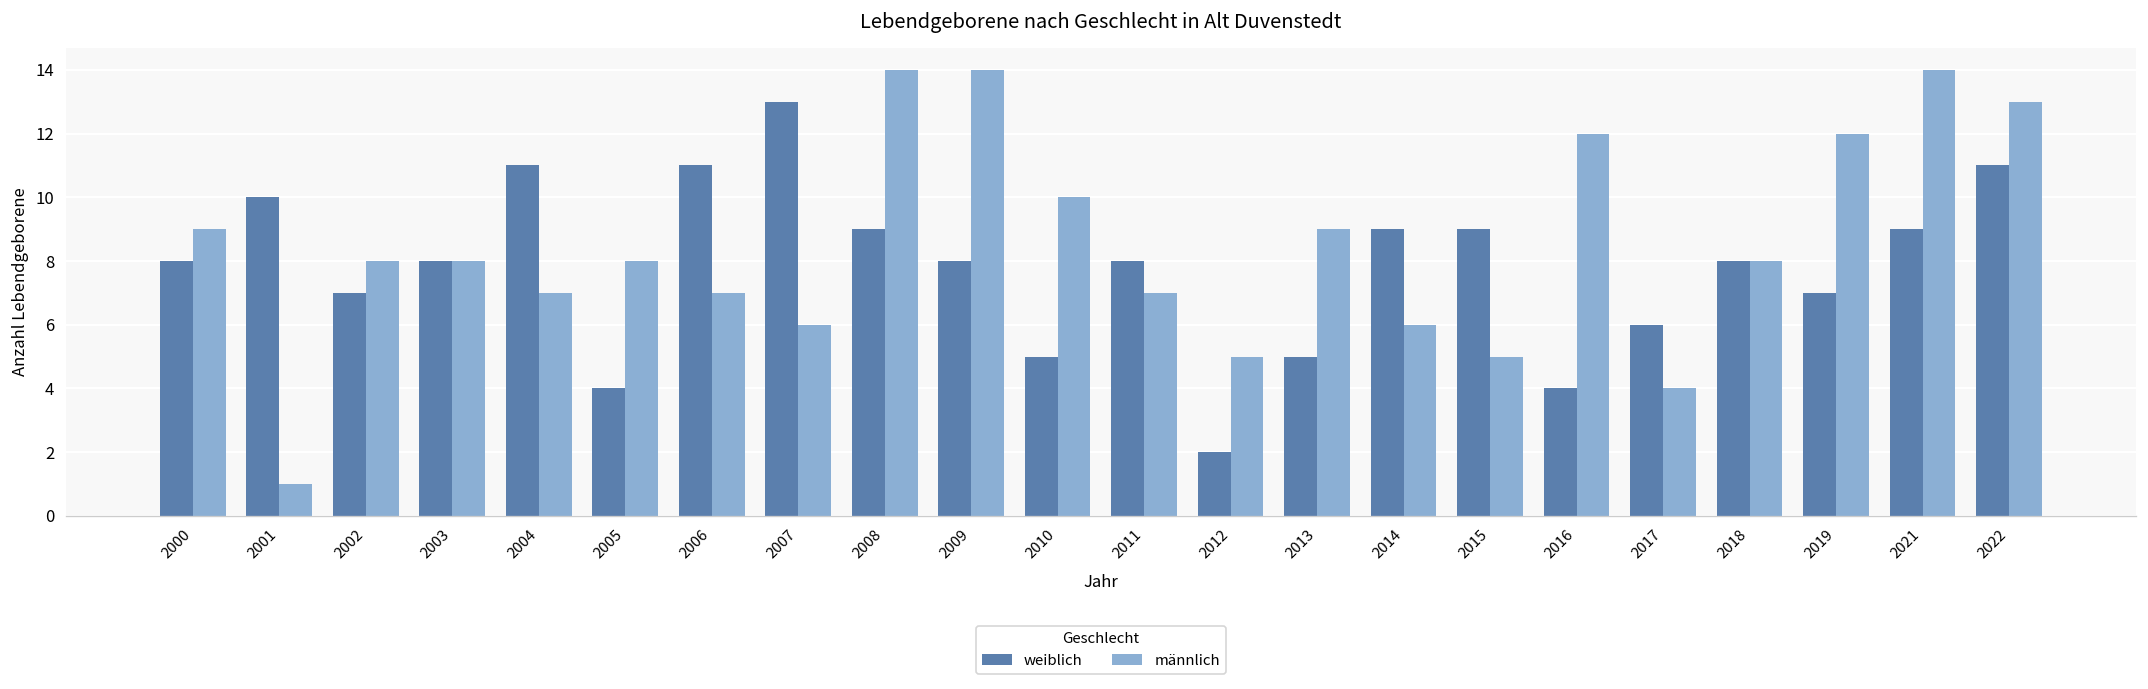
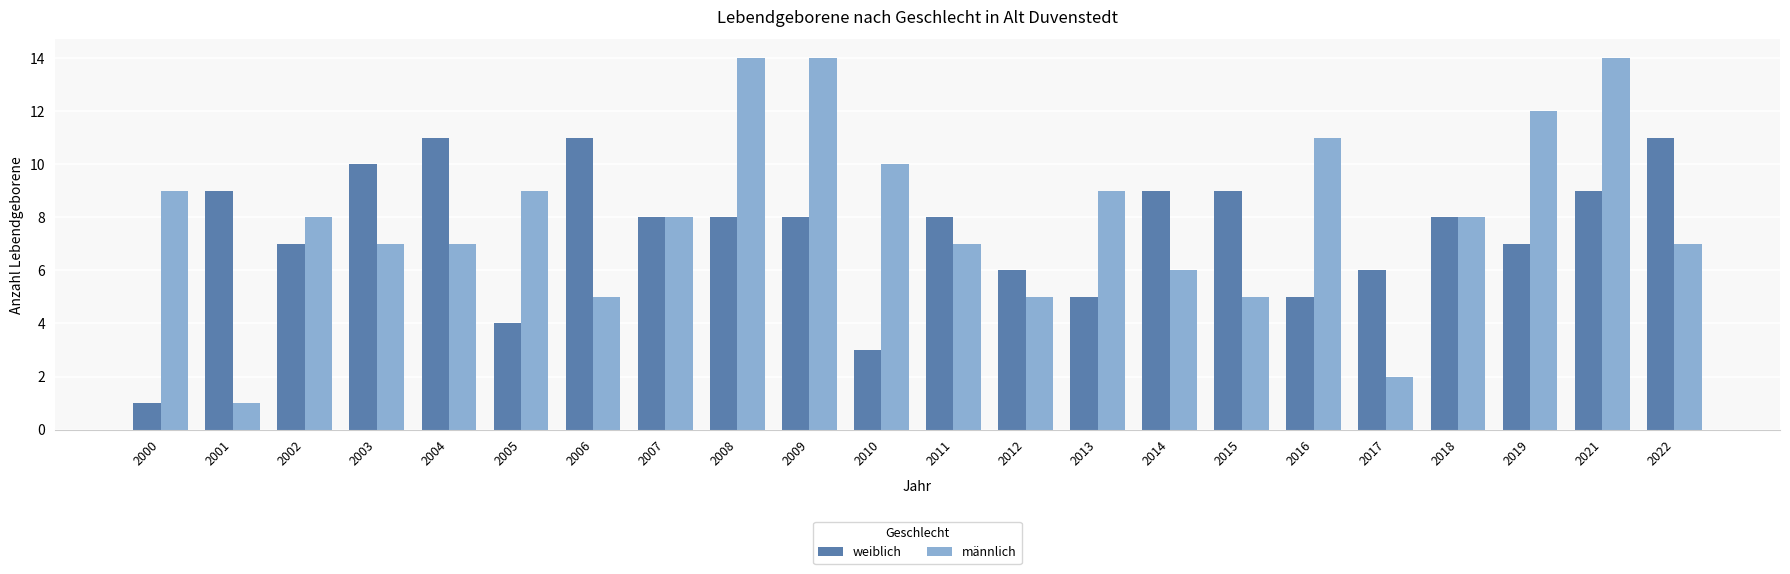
  {
    "weiblich": {
-     "2000": 8,
-     "2001": 10,
+     "2000": 1,
+     "2001": 9,
      "2002": 7,
-     "2003": 8,
+     "2003": 10,
      "2004": 11,
      "2005": 4,
      "2006": 11,
-     "2007": 13,
-     "2008": 9,
+     "2007": 8,
+     "2008": 8,
      "2009": 8,
-     "2010": 5,
+     "2010": 3,
      "2011": 8,
-     "2012": 2,
+     "2012": 6,
      "2013": 5,
      "2014": 9,
      "2015": 9,
-     "2016": 4,
+     "2016": 5,
      "2017": 6,
      "2018": 8,
      "2019": 7,
      "2021": 9,
      "2022": 11
    },
    "männlich": {
      "2000": 9,
      "2001": 1,
      "2002": 8,
-     "2003": 8,
+     "2003": 7,
      "2004": 7,
-     "2005": 8,
-     "2006": 7,
-     "2007": 6,
+     "2005": 9,
+     "2006": 5,
+     "2007": 8,
      "2008": 14,
      "2009": 14,
      "2010": 10,
      "2011": 7,
      "2012": 5,
      "2013": 9,
      "2014": 6,
      "2015": 5,
-     "2016": 12,
-     "2017": 4,
+     "2016": 11,
+     "2017": 2,
      "2018": 8,
      "2019": 12,
      "2021": 14,
-     "2022": 13
+     "2022": 7
    }
  }
